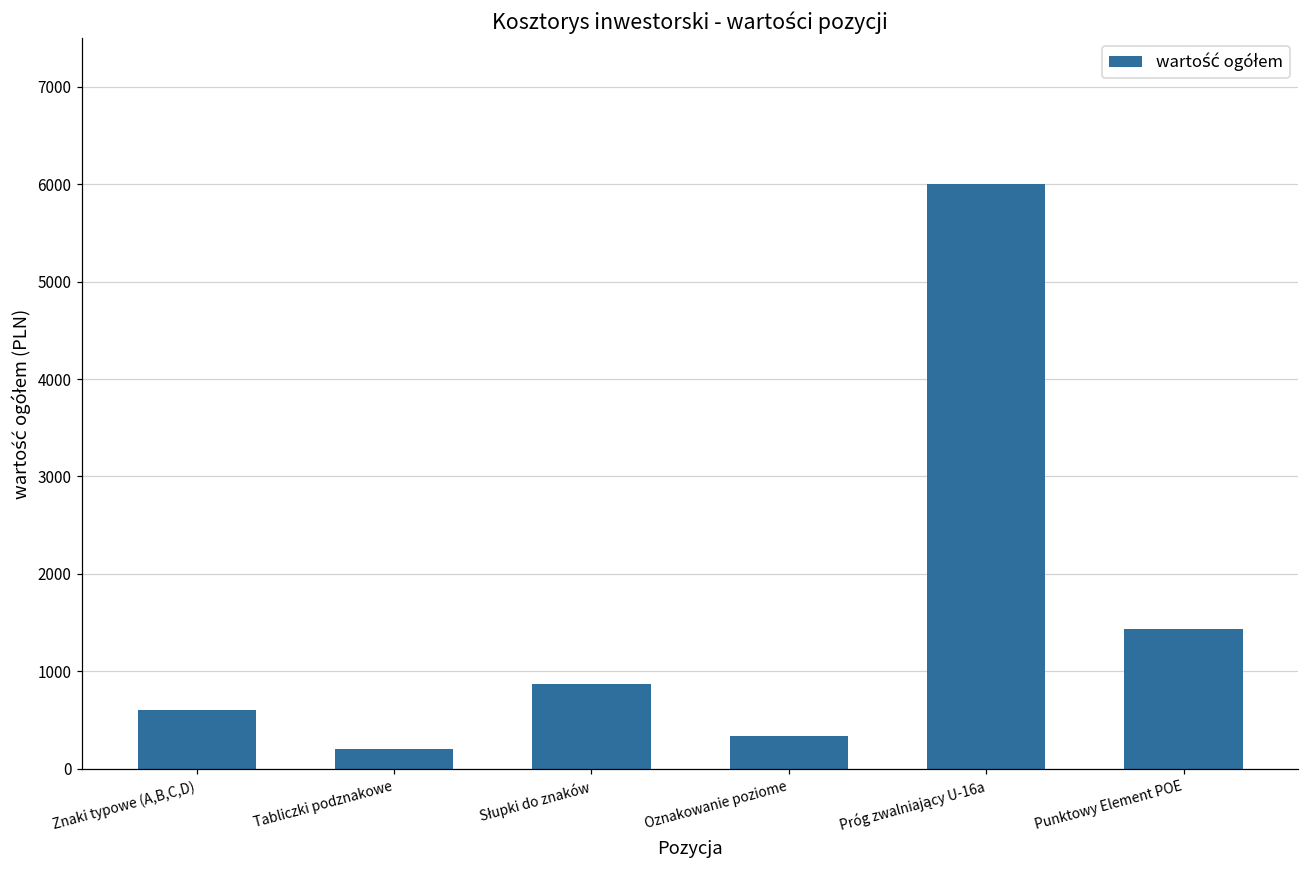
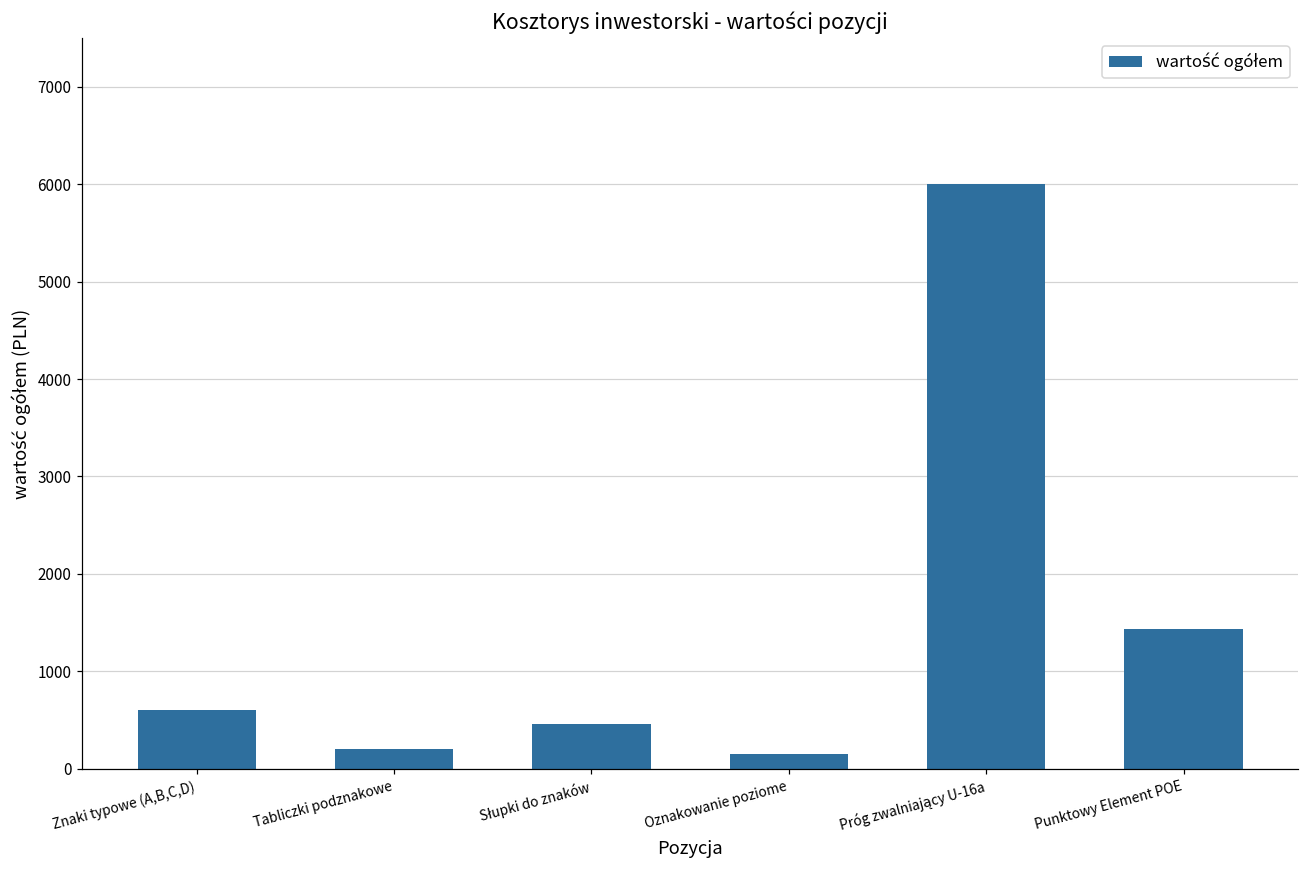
  {
    "Znaki typowe (A,B,C,D)": 600,
    "Tabliczki podznakowe": 200,
-   "Słupki do znaków": 900,
-   "Oznakowanie poziome": 300,
+   "Słupki do znaków": 500,
+   "Oznakowanie poziome": 200,
    "Próg zwalniający U-16a": 6000,
    "Punktowy Element POE": 1400
  }
